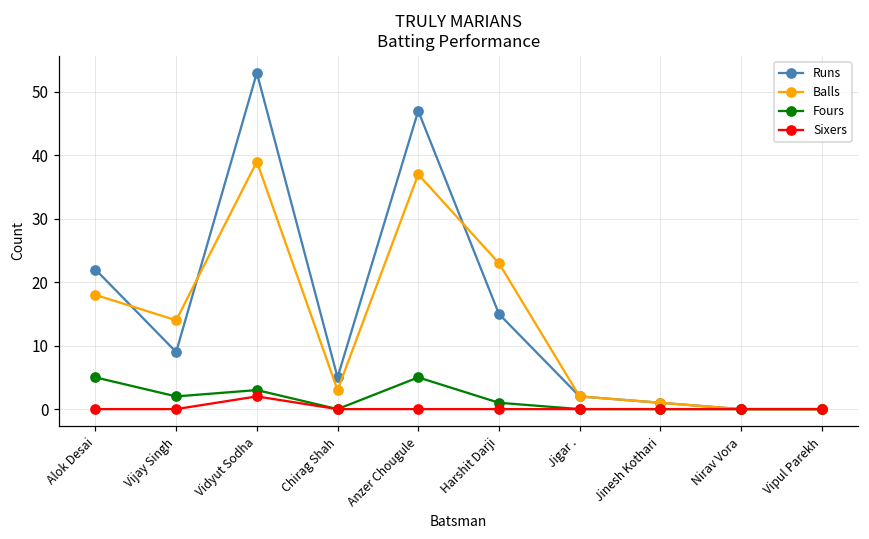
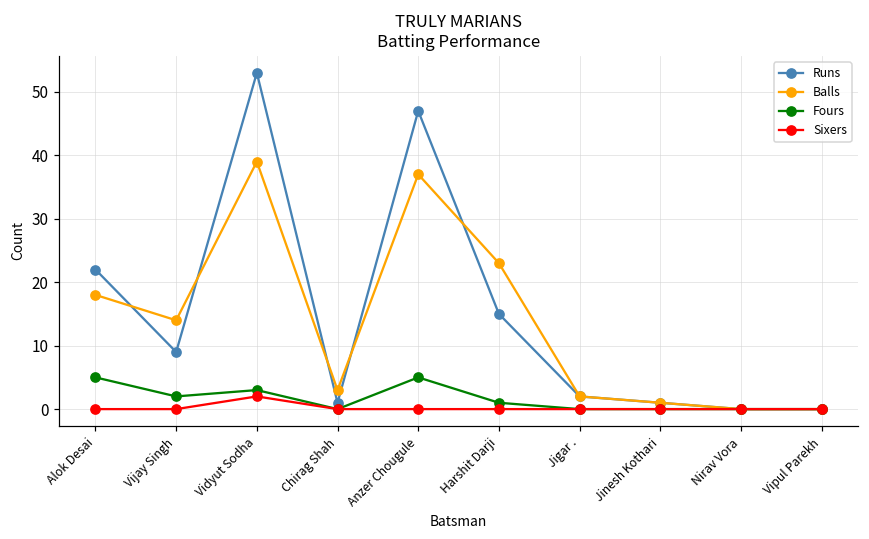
  {
    "Runs": {
      "Alok Desai": 22,
      "Vijay Singh": 9,
      "Vidyut Sodha": 53,
-     "Chirag Shah": 5,
+     "Chirag Shah": 1,
      "Anzer Chougule": 47,
      "Harshit Darji": 15
    },
    "Balls": {
      "Alok Desai": 18,
      "Vijay Singh": 14,
      "Vidyut Sodha": 39,
      "Chirag Shah": 3,
      "Anzer Chougule": 37,
      "Harshit Darji": 23
    },
    "Fours": {
      "Alok Desai": 5,
      "Vijay Singh": 2,
      "Vidyut Sodha": 3,
      "Anzer Chougule": 5,
      "Harshit Darji": 1
    },
    "Sixers": {
      "Alok Desai": 0,
      "Vijay Singh": 0,
      "Vidyut Sodha": 2,
      "Anzer Chougule": 0,
      "Harshit Darji": 0
    }
  }
